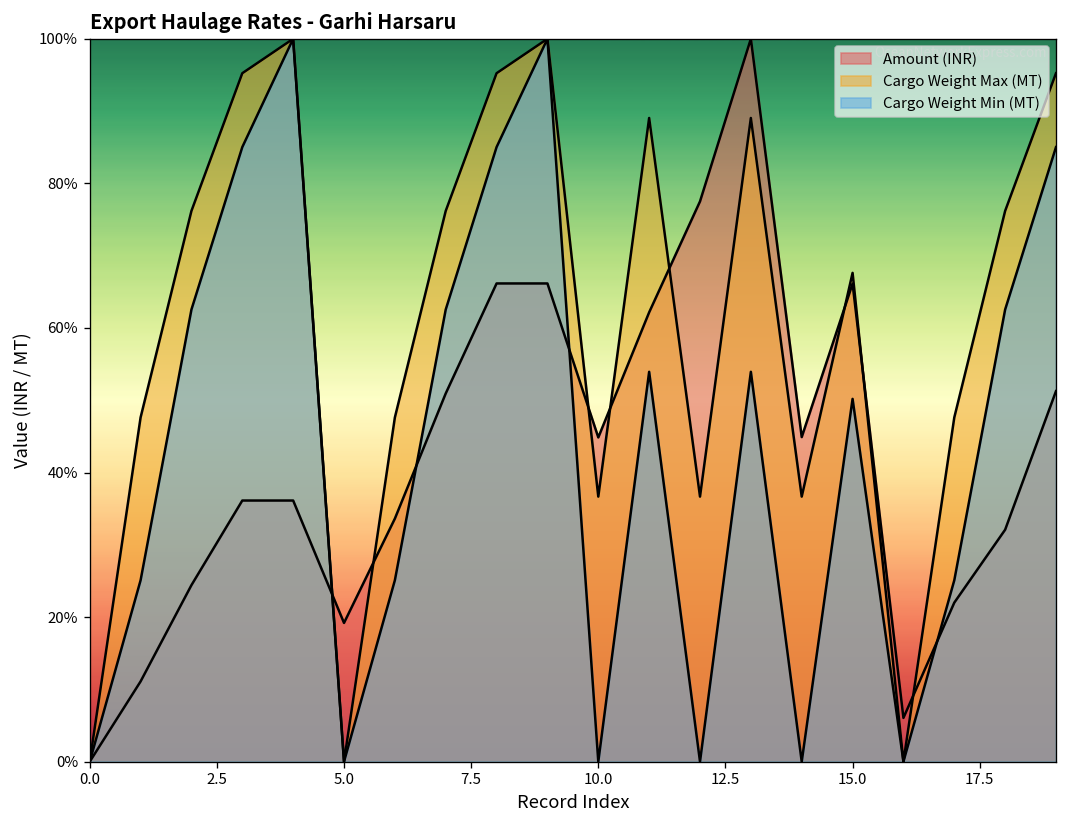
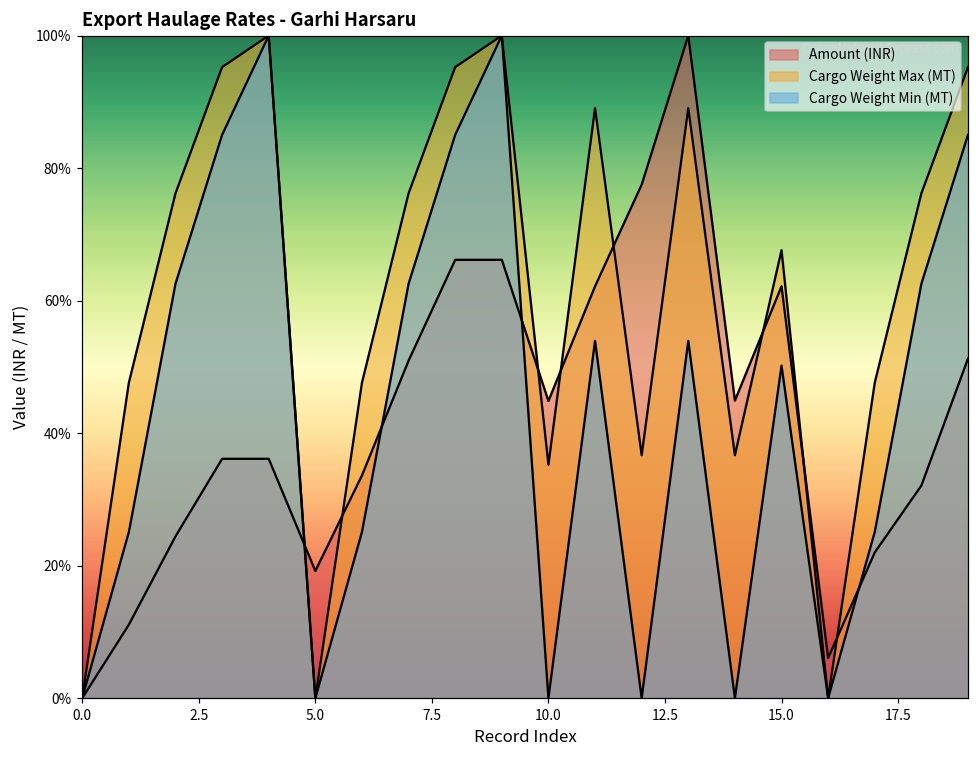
  {
    "Amount (INR)": {
      "5.0": "19%",
      "10.0": "45%",
-     "15.0": "66%"
+     "15.0": "62%"
    },
    "Cargo Weight Max (MT)": {
-     "10.0": "37%",
+     "10.0": "35%",
      "15.0": "68%"
    },
    "Cargo Weight Min (MT)": {
      "10.0": "0%",
      "15.0": "50%"
    }
  }
